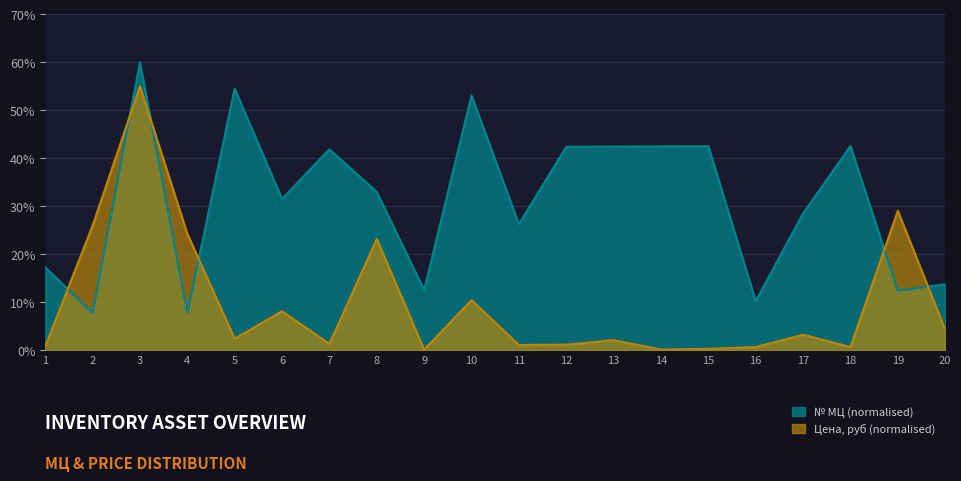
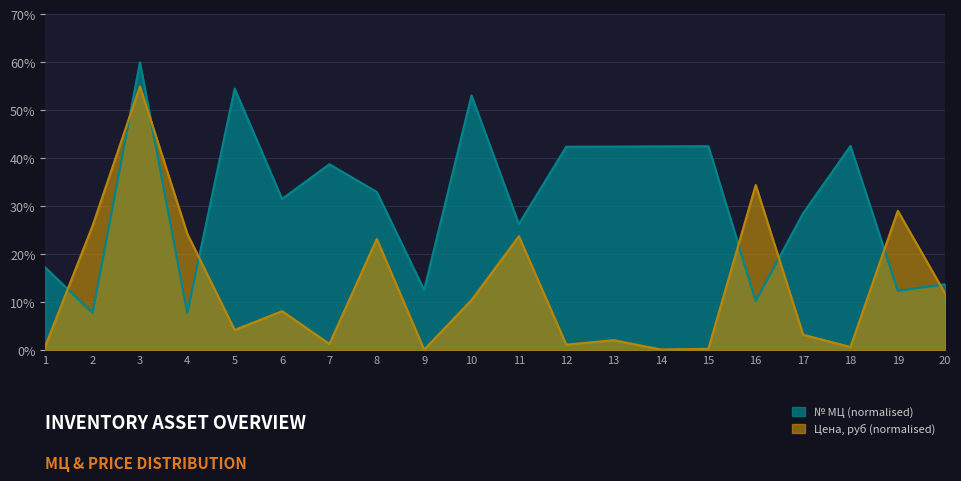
  {
    "№ МЦ (normalised)": {
      "1": "17%",
      "2": "8%",
      "3": "60%",
      "4": "8%",
      "5": "55%",
      "6": "32%",
-     "7": "42%",
+     "7": "39%",
      "8": "33%",
      "9": "13%",
      "10": "53%",
      "11": "26%",
      "12": "42%",
      "13": "42%",
      "14": "43%",
      "15": "43%",
      "16": "10%",
      "17": "29%",
      "18": "43%",
      "19": "12%",
      "20": "14%"
    },
    "Цена, руб (normalised)": {
      "1": "1%",
      "2": "26%",
      "3": "55%",
      "4": "24%",
-     "5": "2%",
+     "5": "4%",
      "6": "8%",
      "7": "1%",
      "8": "23%",
      "9": "0%",
      "10": "10%",
-     "11": "1%",
+     "11": "24%",
      "12": "1%",
      "13": "2%",
      "14": "0%",
      "15": "0%",
-     "16": "1%",
+     "16": "34%",
      "17": "3%",
      "18": "1%",
      "19": "29%",
-     "20": "4%"
+     "20": "12%"
    }
  }
